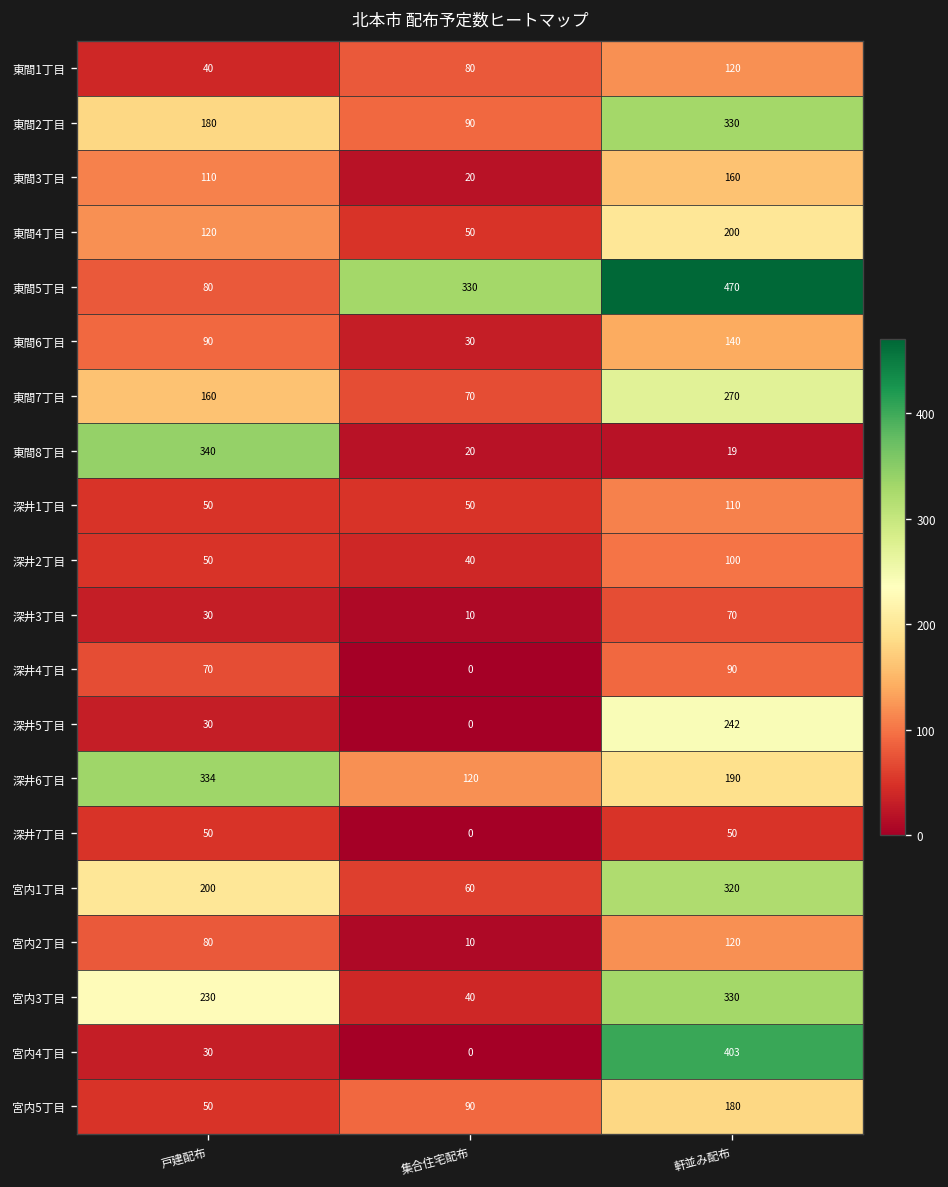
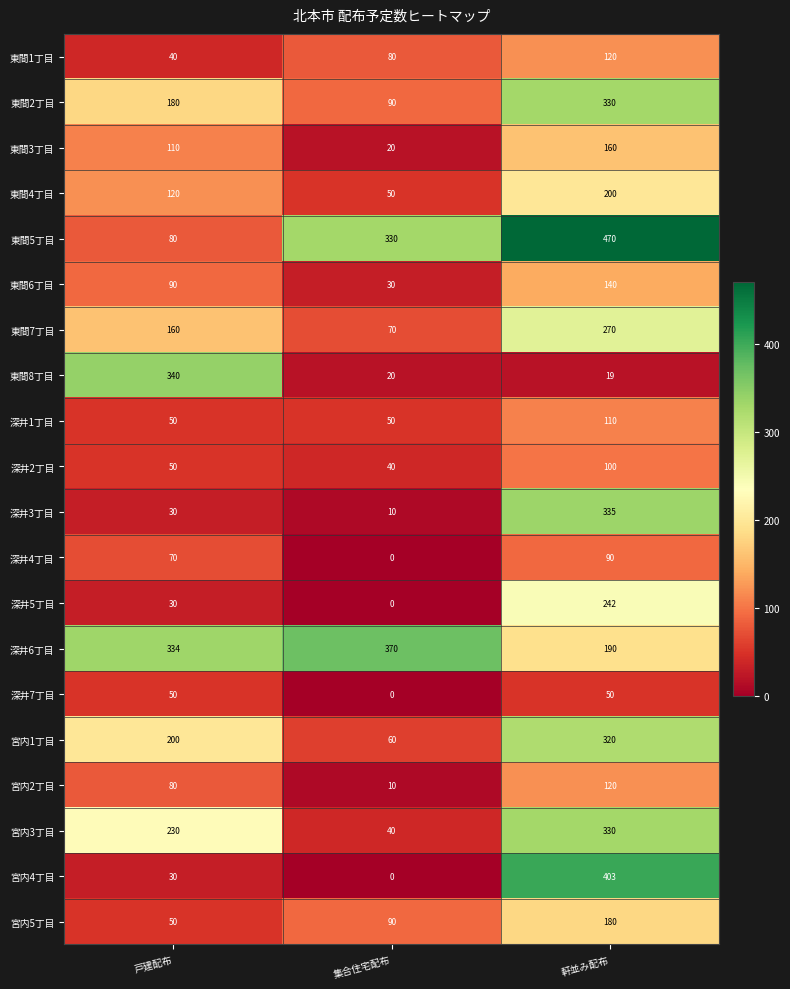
  {
    "東間1丁目": {
      "戸建配布": 40,
      "集合住宅配布": 80,
      "軒並み配布": 120
    },
    "東間2丁目": {
      "戸建配布": 180,
      "集合住宅配布": 90,
      "軒並み配布": 330
    },
    "東間3丁目": {
      "戸建配布": 110,
      "集合住宅配布": 20,
      "軒並み配布": 160
    },
    "東間4丁目": {
      "戸建配布": 120,
      "集合住宅配布": 50,
      "軒並み配布": 200
    },
    "東間5丁目": {
      "戸建配布": 80,
      "集合住宅配布": 330,
      "軒並み配布": 470
    },
    "東間6丁目": {
      "戸建配布": 90,
      "集合住宅配布": 30,
      "軒並み配布": 140
    },
    "東間7丁目": {
      "戸建配布": 160,
      "集合住宅配布": 70,
      "軒並み配布": 270
    },
    "東間8丁目": {
      "戸建配布": 340,
      "集合住宅配布": 20,
      "軒並み配布": 19
    },
    "深井1丁目": {
      "戸建配布": 50,
      "集合住宅配布": 50,
      "軒並み配布": 110
    },
    "深井2丁目": {
      "戸建配布": 50,
      "集合住宅配布": 40,
      "軒並み配布": 100
    },
    "深井3丁目": {
      "戸建配布": 30,
      "集合住宅配布": 10,
-     "軒並み配布": 70
+     "軒並み配布": 335
    },
    "深井4丁目": {
      "戸建配布": 70,
      "集合住宅配布": 0,
      "軒並み配布": 90
    },
    "深井5丁目": {
      "戸建配布": 30,
      "集合住宅配布": 0,
      "軒並み配布": 242
    },
    "深井6丁目": {
      "戸建配布": 334,
-     "集合住宅配布": 120,
+     "集合住宅配布": 370,
      "軒並み配布": 190
    },
    "深井7丁目": {
      "戸建配布": 50,
      "集合住宅配布": 0,
      "軒並み配布": 50
    },
    "宮内1丁目": {
      "戸建配布": 200,
      "集合住宅配布": 60,
      "軒並み配布": 320
    },
    "宮内2丁目": {
      "戸建配布": 80,
      "集合住宅配布": 10,
      "軒並み配布": 120
    },
    "宮内3丁目": {
      "戸建配布": 230,
      "集合住宅配布": 40,
      "軒並み配布": 330
    },
    "宮内4丁目": {
      "戸建配布": 30,
      "集合住宅配布": 0,
      "軒並み配布": 403
    },
    "宮内5丁目": {
      "戸建配布": 50,
      "集合住宅配布": 90,
      "軒並み配布": 180
    }
  }
